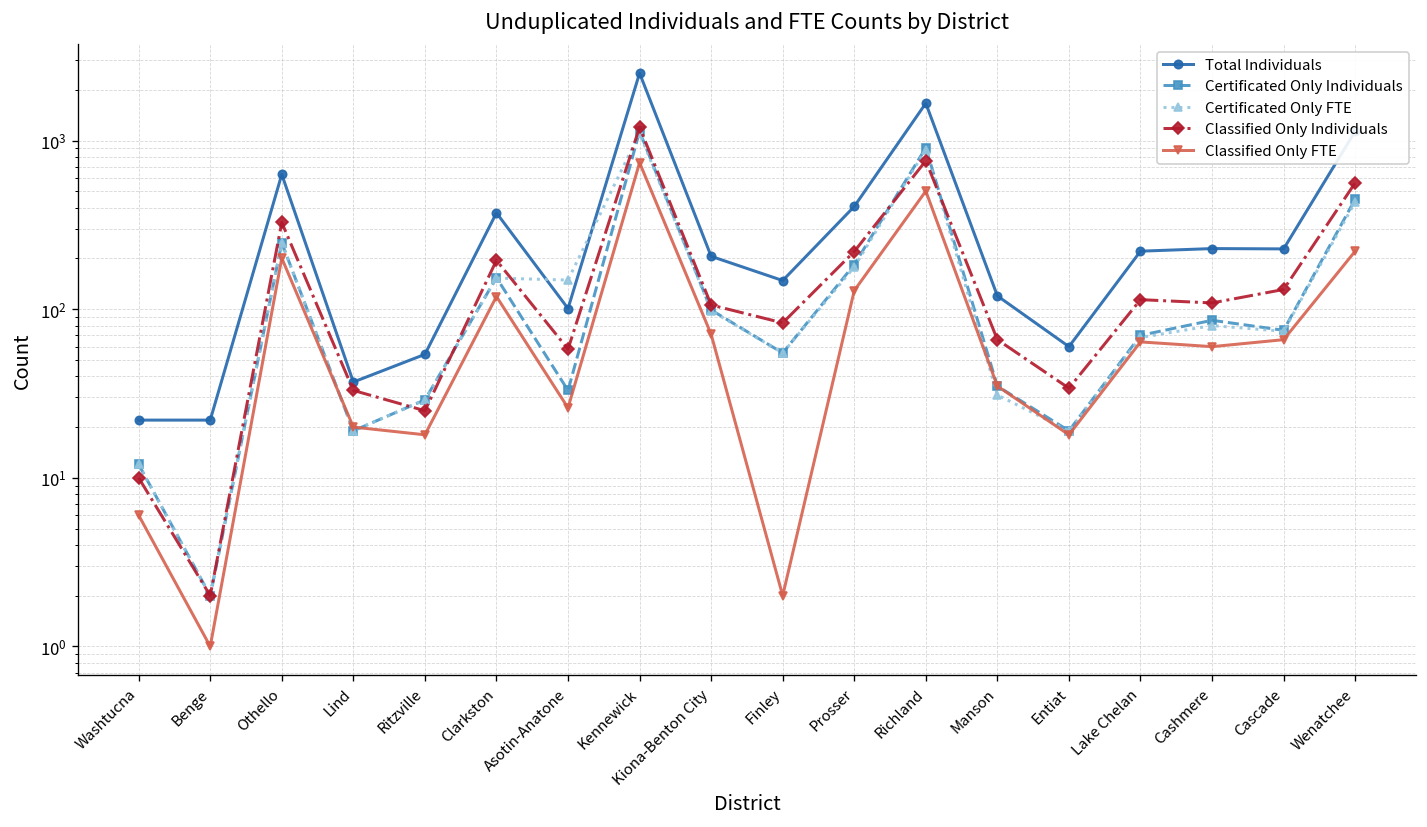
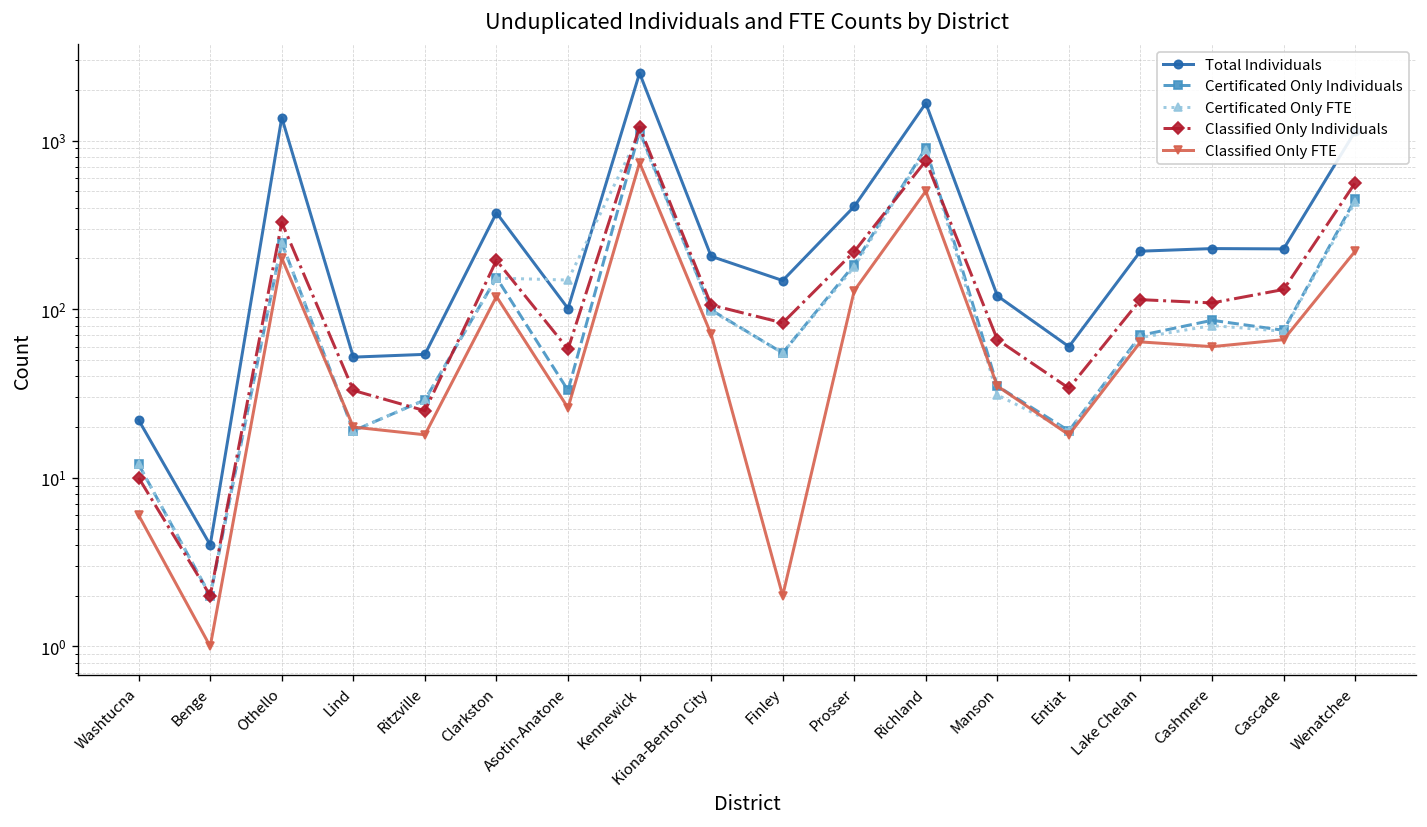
  {
    "Total Individuals": {
      "Washtucna": 22,
-     "Benge": 22,
-     "Othello": 600,
-     "Lind": 37,
+     "Benge": 4,
+     "Othello": 1400,
+     "Lind": 52,
      "Ritzville": 54,
      "Clarkston": 370,
      "Asotin-Anatone": 100,
      "Kennewick": 2500,
      "Kiona-Benton City": 210,
      "Finley": 150,
      "Prosser": 410,
      "Richland": 1700,
      "Manson": 120,
      "Entiat": 60,
      "Lake Chelan": 220,
      "Cashmere": 230,
      "Cascade": 230
    },
    "Certificated Only Individuals": {
      "Asotin-Anatone": 33,
      "Cashmere": 90
    },
    "Certificated Only FTE": {
      "Asotin-Anatone": 150,
      "Manson": 31,
      "Cashmere": 80
    },
    "Classified Only Individuals": {
      "Washtucna": 10,
      "Othello": 330,
      "Lind": 33,
      "Ritzville": 25,
      "Clarkston": 200,
      "Asotin-Anatone": 58,
      "Kennewick": 1200,
      "Kiona-Benton City": 110,
      "Finley": 80,
      "Prosser": 220,
      "Richland": 800,
      "Manson": 70,
      "Entiat": 34,
      "Lake Chelan": 110,
      "Cashmere": 110,
      "Cascade": 130,
      "Wenatchee": 560
    },
    "Classified Only FTE": {
      "Washtucna": 6,
      "Benge": 1,
      "Othello": 200,
      "Lind": 20,
      "Ritzville": 18,
      "Clarkston": 120,
      "Asotin-Anatone": 26,
      "Kennewick": 700,
      "Kiona-Benton City": 70,
      "Finley": 2,
      "Prosser": 130,
      "Richland": 500,
      "Entiat": 18,
      "Lake Chelan": 60,
      "Cashmere": 60,
      "Cascade": 70,
      "Wenatchee": 220
    }
  }
